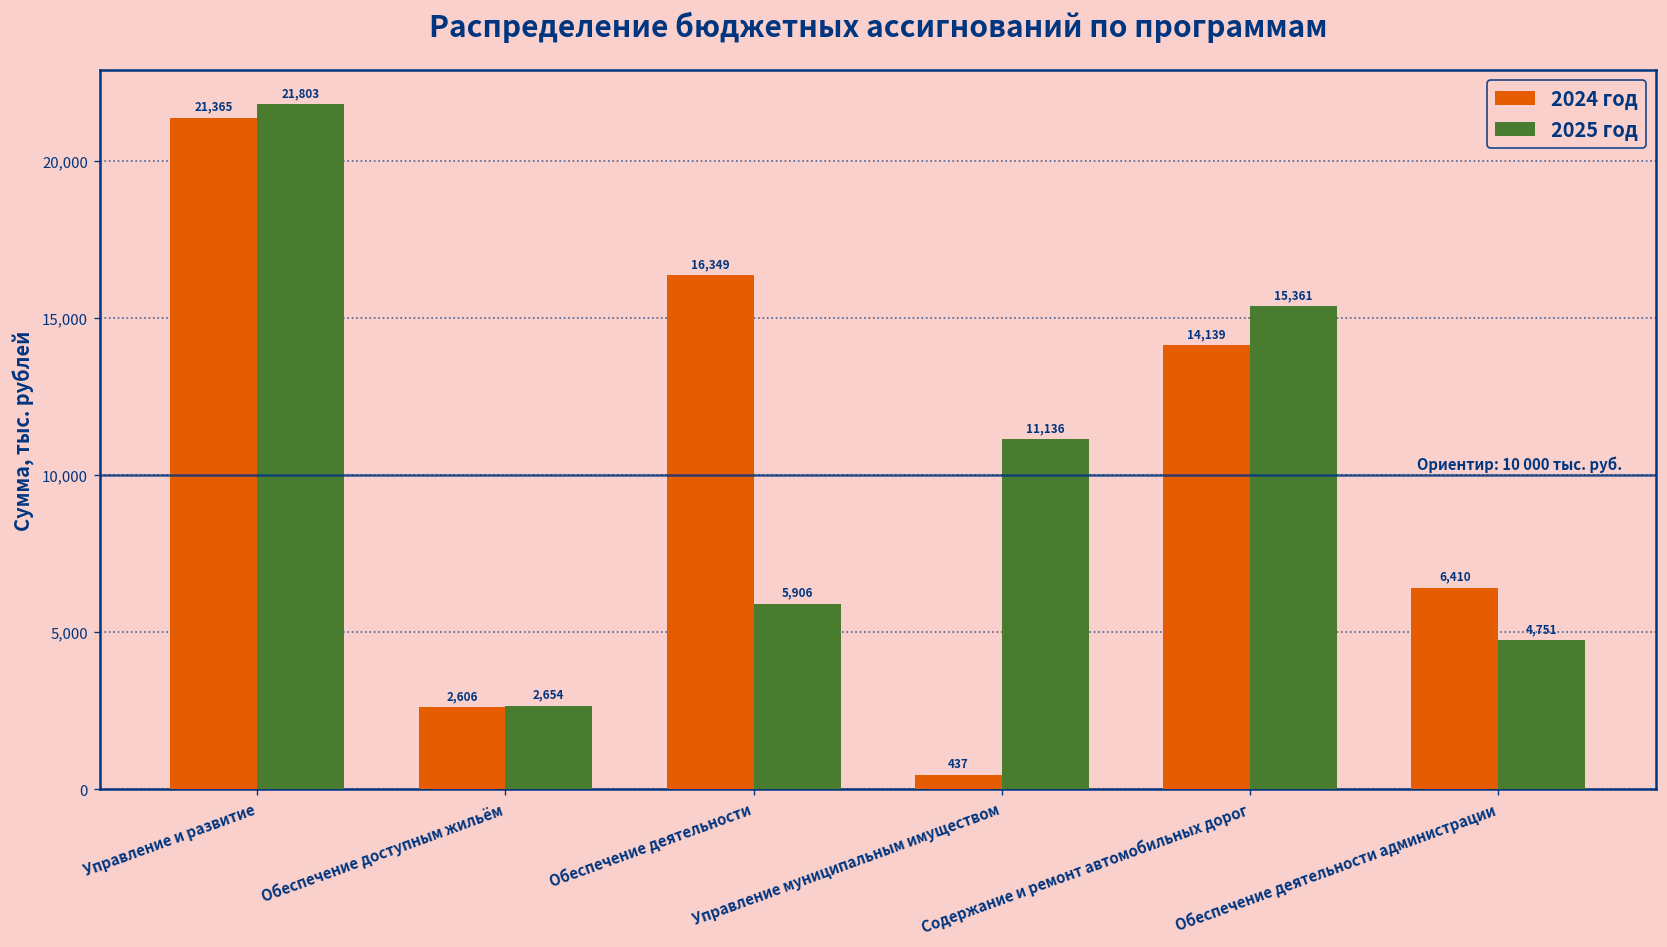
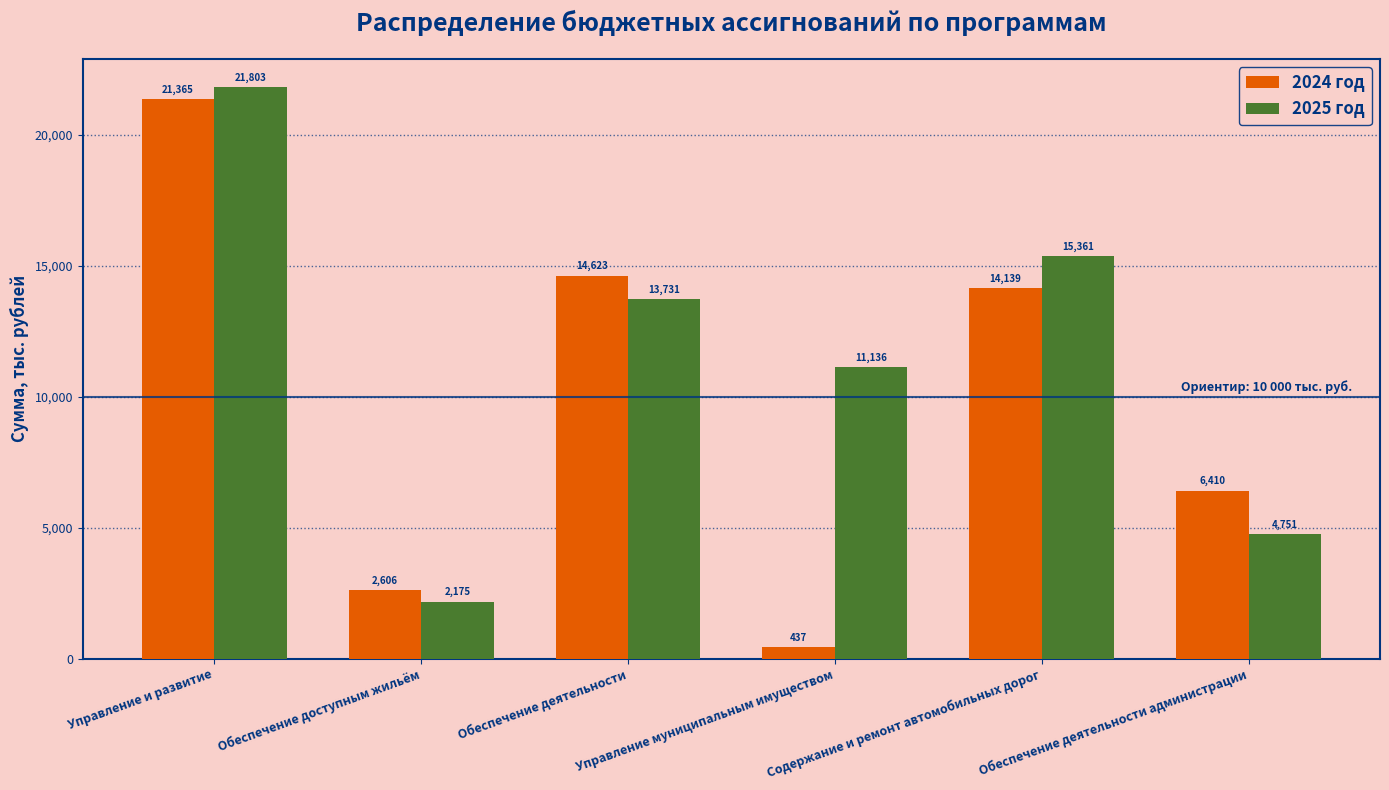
  {
    "2024 год": {
      "Управление и развитие": "21,365",
      "Обеспечение доступным жильём": "2,606",
-     "Обеспечение деятельности": "16,349",
+     "Обеспечение деятельности": "14,623",
      "Управление муниципальным имуществом": "437",
      "Содержание и ремонт автомобильных дорог": "14,139",
      "Обеспечение деятельности администрации": "6,410"
    },
    "2025 год": {
      "Управление и развитие": "21,803",
-     "Обеспечение доступным жильём": "2,654",
-     "Обеспечение деятельности": "5,906",
+     "Обеспечение доступным жильём": "2,175",
+     "Обеспечение деятельности": "13,731",
      "Управление муниципальным имуществом": "11,136",
      "Содержание и ремонт автомобильных дорог": "15,361",
      "Обеспечение деятельности администрации": "4,751"
    }
  }
